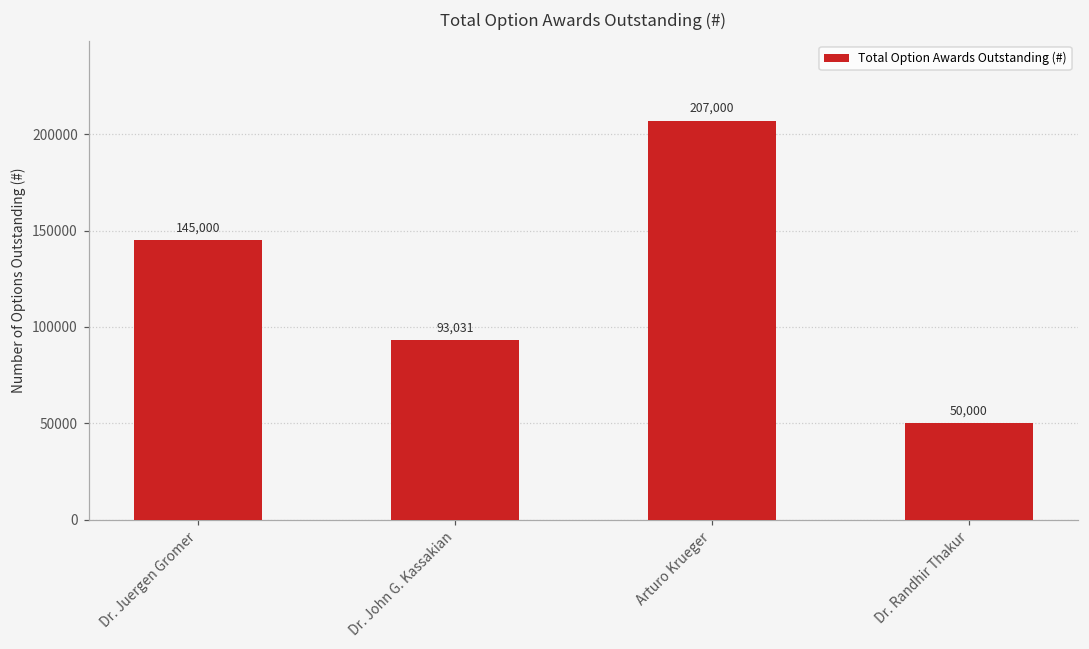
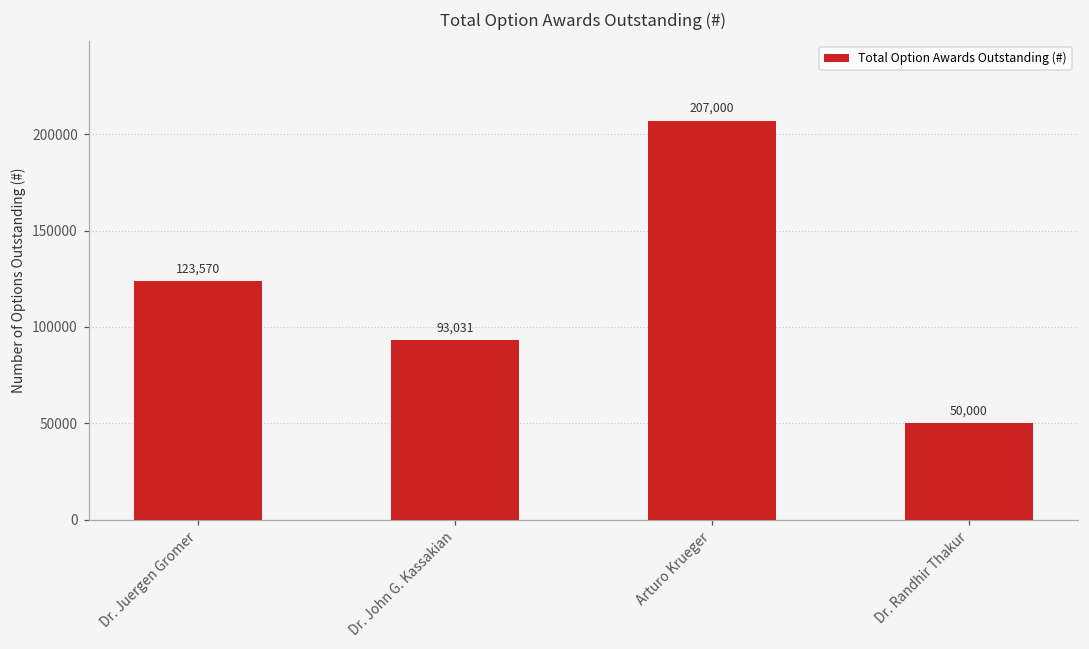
  {
-   "Dr. Juergen Gromer": "145,000",
+   "Dr. Juergen Gromer": "123,570",
    "Dr. John G. Kassakian": "93,031",
    "Arturo Krueger": "207,000",
    "Dr. Randhir Thakur": "50,000"
  }
